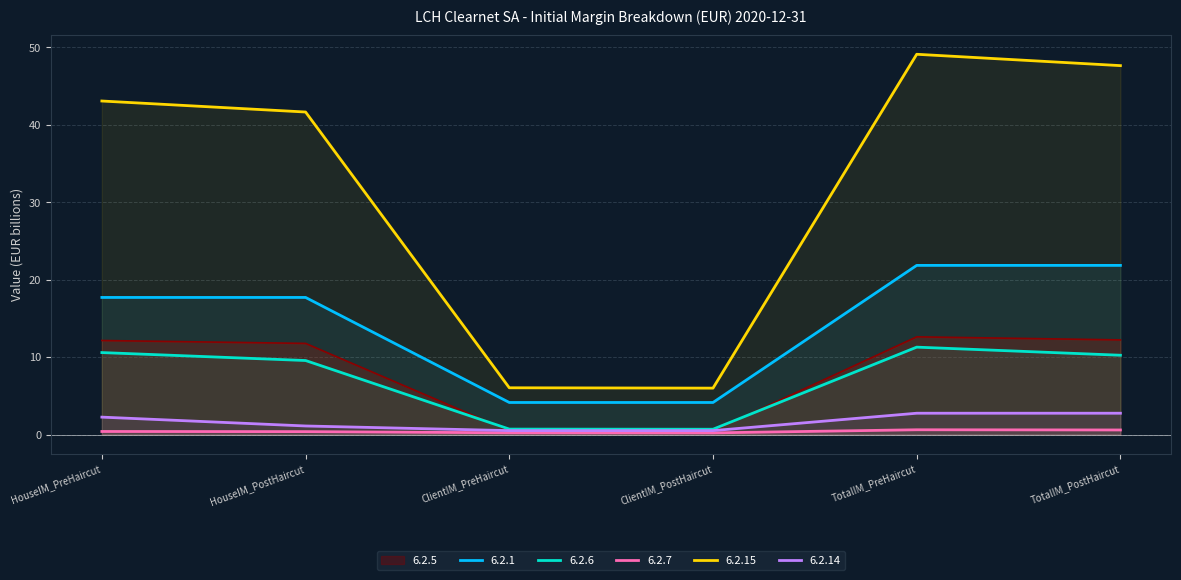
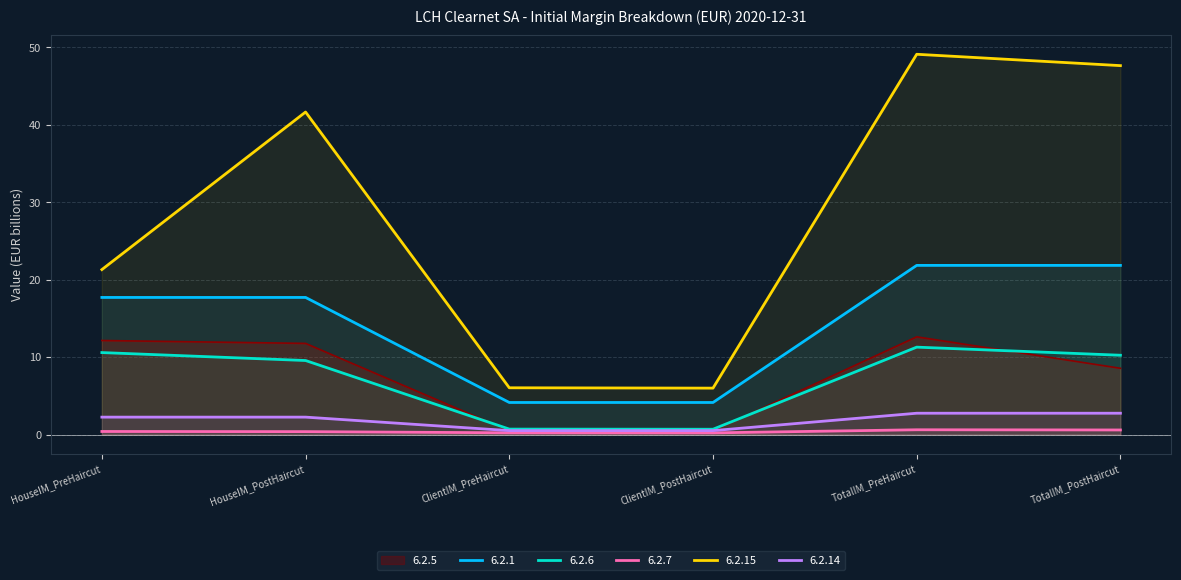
  {
    "6.2.5": {
      "HouseIM_PreHaircut": 12,
      "HouseIM_PostHaircut": 12,
      "TotalIM_PreHaircut": 13,
-     "TotalIM_PostHaircut": 12
+     "TotalIM_PostHaircut": 9
    },
    "6.2.1": {
      "HouseIM_PreHaircut": 18,
      "HouseIM_PostHaircut": 18,
      "ClientIM_PreHaircut": 4,
      "ClientIM_PostHaircut": 4,
      "TotalIM_PreHaircut": 22,
      "TotalIM_PostHaircut": 22
    },
    "6.2.6": {
      "HouseIM_PreHaircut": 11,
      "HouseIM_PostHaircut": 10,
      "TotalIM_PreHaircut": 11,
      "TotalIM_PostHaircut": 10
    },
    "6.2.7": {
      "HouseIM_PreHaircut": 0,
      "HouseIM_PostHaircut": 0,
      "TotalIM_PreHaircut": 1,
      "TotalIM_PostHaircut": 1
    },
    "6.2.15": {
-     "HouseIM_PreHaircut": 43,
+     "HouseIM_PreHaircut": 21,
      "HouseIM_PostHaircut": 42,
      "ClientIM_PreHaircut": 6,
      "ClientIM_PostHaircut": 6,
      "TotalIM_PreHaircut": 49,
      "TotalIM_PostHaircut": 48
    },
    "6.2.14": {
      "HouseIM_PreHaircut": 2,
-     "HouseIM_PostHaircut": 1,
+     "HouseIM_PostHaircut": 2,
      "TotalIM_PreHaircut": 3,
      "TotalIM_PostHaircut": 3
    }
  }
